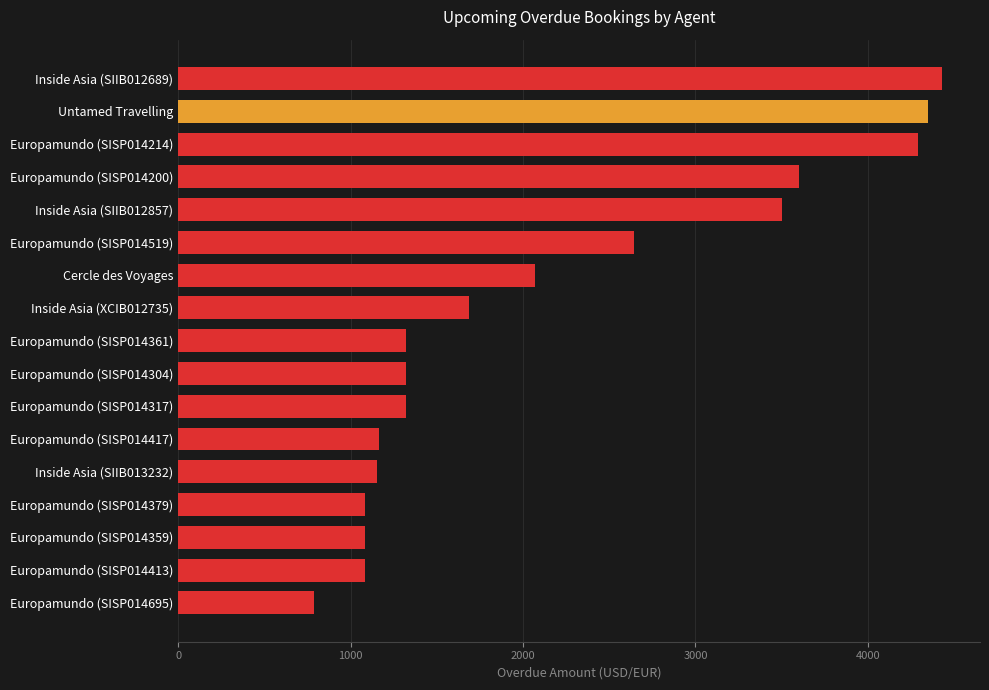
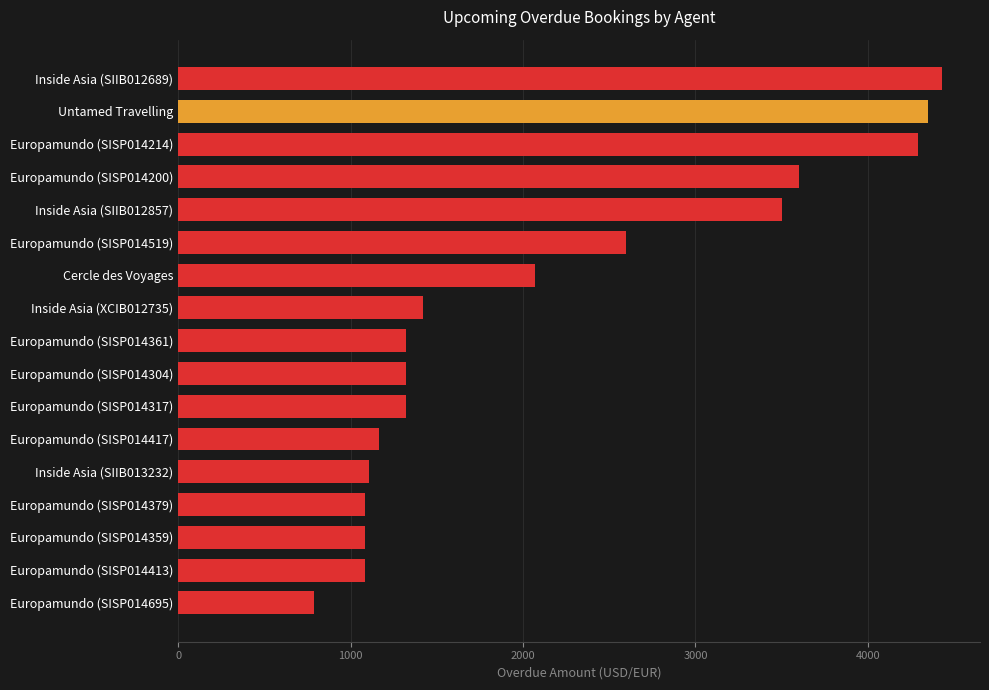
  {
    "Inside Asia (SIIB012689)": 4430,
    "Untamed Travelling": 4350,
    "Europamundo (SISP014214)": 4290,
    "Europamundo (SISP014200)": 3600,
    "Inside Asia (SIIB012857)": 3500,
-   "Europamundo (SISP014519)": 2650,
+   "Europamundo (SISP014519)": 2600,
    "Cercle des Voyages": 2070,
-   "Inside Asia (XCIB012735)": 1690,
+   "Inside Asia (XCIB012735)": 1420,
    "Europamundo (SISP014361)": 1320,
    "Europamundo (SISP014304)": 1320,
    "Europamundo (SISP014317)": 1320,
    "Europamundo (SISP014417)": 1170,
-   "Inside Asia (SIIB013232)": 1150,
+   "Inside Asia (SIIB013232)": 1110,
    "Europamundo (SISP014379)": 1080,
    "Europamundo (SISP014359)": 1080,
    "Europamundo (SISP014413)": 1080,
    "Europamundo (SISP014695)": 790
  }
